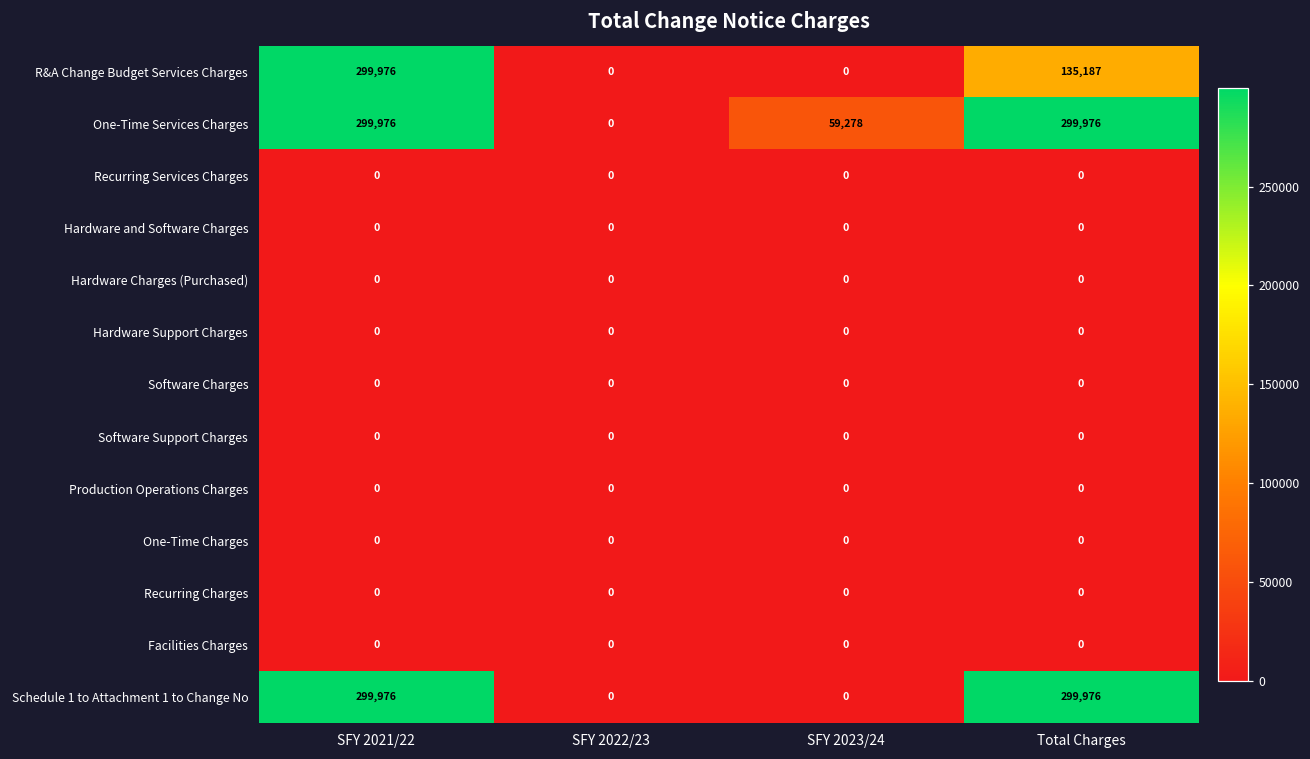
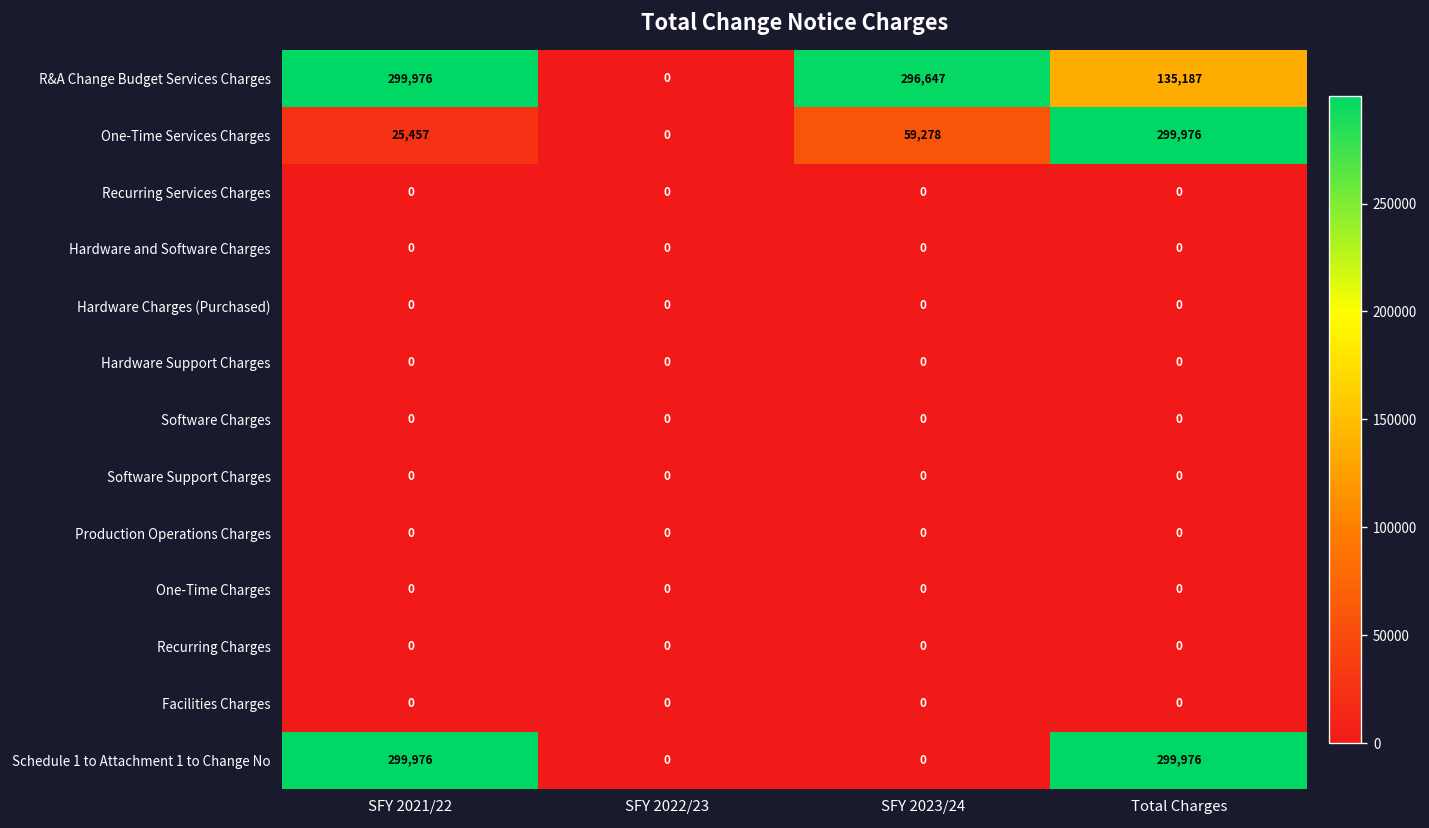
  {
    "R&A Change Budget Services Charges": {
      "SFY 2021/22": "299,976",
      "SFY 2022/23": "0",
-     "SFY 2023/24": "0",
+     "SFY 2023/24": "296,647",
      "Total Charges": "135,187"
    },
    "One-Time Services Charges": {
-     "SFY 2021/22": "299,976",
+     "SFY 2021/22": "25,457",
      "SFY 2022/23": "0",
      "SFY 2023/24": "59,278",
      "Total Charges": "299,976"
    },
    "Recurring Services Charges": {
      "SFY 2021/22": "0",
      "SFY 2022/23": "0",
      "SFY 2023/24": "0",
      "Total Charges": "0"
    },
    "Hardware and Software Charges": {
      "SFY 2021/22": "0",
      "SFY 2022/23": "0",
      "SFY 2023/24": "0",
      "Total Charges": "0"
    },
    "Hardware Charges (Purchased)": {
      "SFY 2021/22": "0",
      "SFY 2022/23": "0",
      "SFY 2023/24": "0",
      "Total Charges": "0"
    },
    "Hardware Support Charges": {
      "SFY 2021/22": "0",
      "SFY 2022/23": "0",
      "SFY 2023/24": "0",
      "Total Charges": "0"
    },
    "Software Charges": {
      "SFY 2021/22": "0",
      "SFY 2022/23": "0",
      "SFY 2023/24": "0",
      "Total Charges": "0"
    },
    "Software Support Charges": {
      "SFY 2021/22": "0",
      "SFY 2022/23": "0",
      "SFY 2023/24": "0",
      "Total Charges": "0"
    },
    "Production Operations Charges": {
      "SFY 2021/22": "0",
      "SFY 2022/23": "0",
      "SFY 2023/24": "0",
      "Total Charges": "0"
    },
    "One-Time Charges": {
      "SFY 2021/22": "0",
      "SFY 2022/23": "0",
      "SFY 2023/24": "0",
      "Total Charges": "0"
    },
    "Recurring Charges": {
      "SFY 2021/22": "0",
      "SFY 2022/23": "0",
      "SFY 2023/24": "0",
      "Total Charges": "0"
    },
    "Facilities Charges": {
      "SFY 2021/22": "0",
      "SFY 2022/23": "0",
      "SFY 2023/24": "0",
      "Total Charges": "0"
    },
    "Schedule 1 to Attachment 1 to Change No": {
      "SFY 2021/22": "299,976",
      "SFY 2022/23": "0",
      "SFY 2023/24": "0",
      "Total Charges": "299,976"
    }
  }
